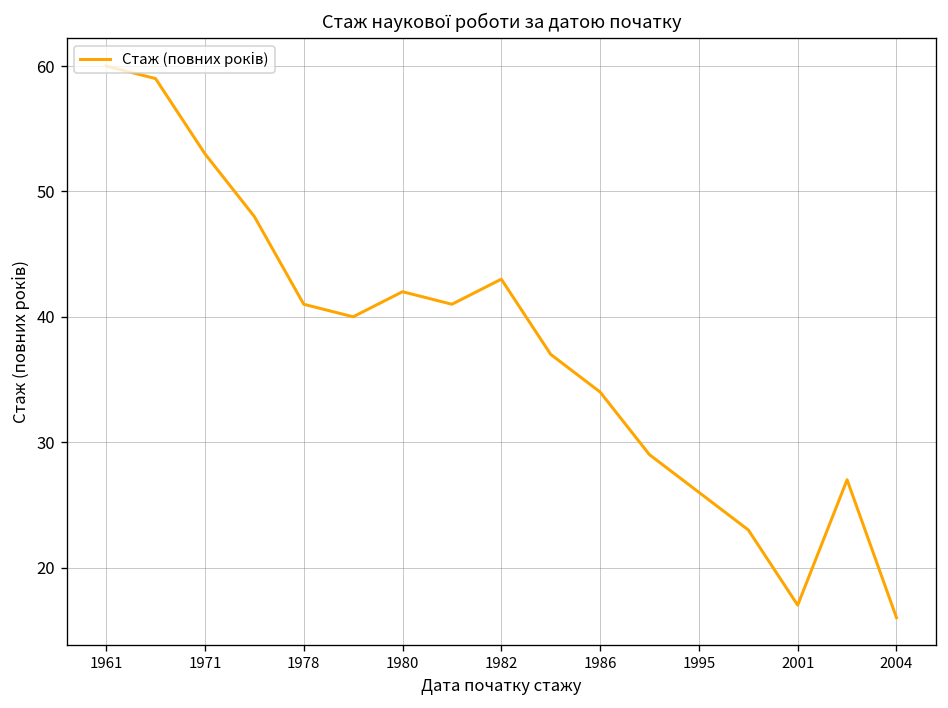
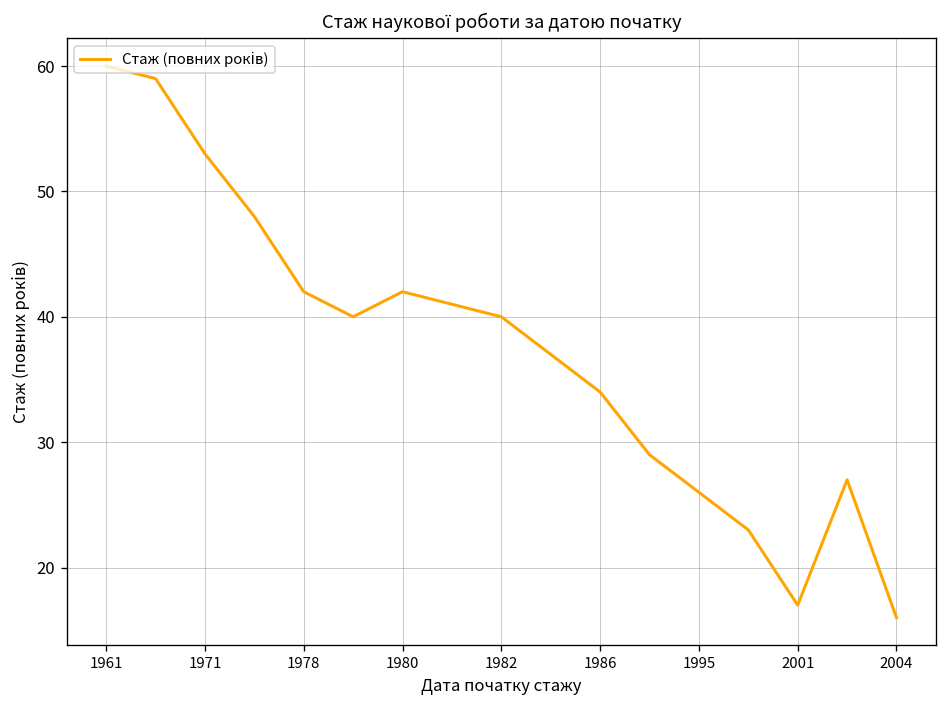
  {
    "1971": 53,
-   "1978": 41,
+   "1978": 42,
    "1980": 42,
-   "1982": 43,
+   "1982": 40,
    "1986": 34,
    "1995": 26,
    "2001": 17,
    "2004": 16
  }
